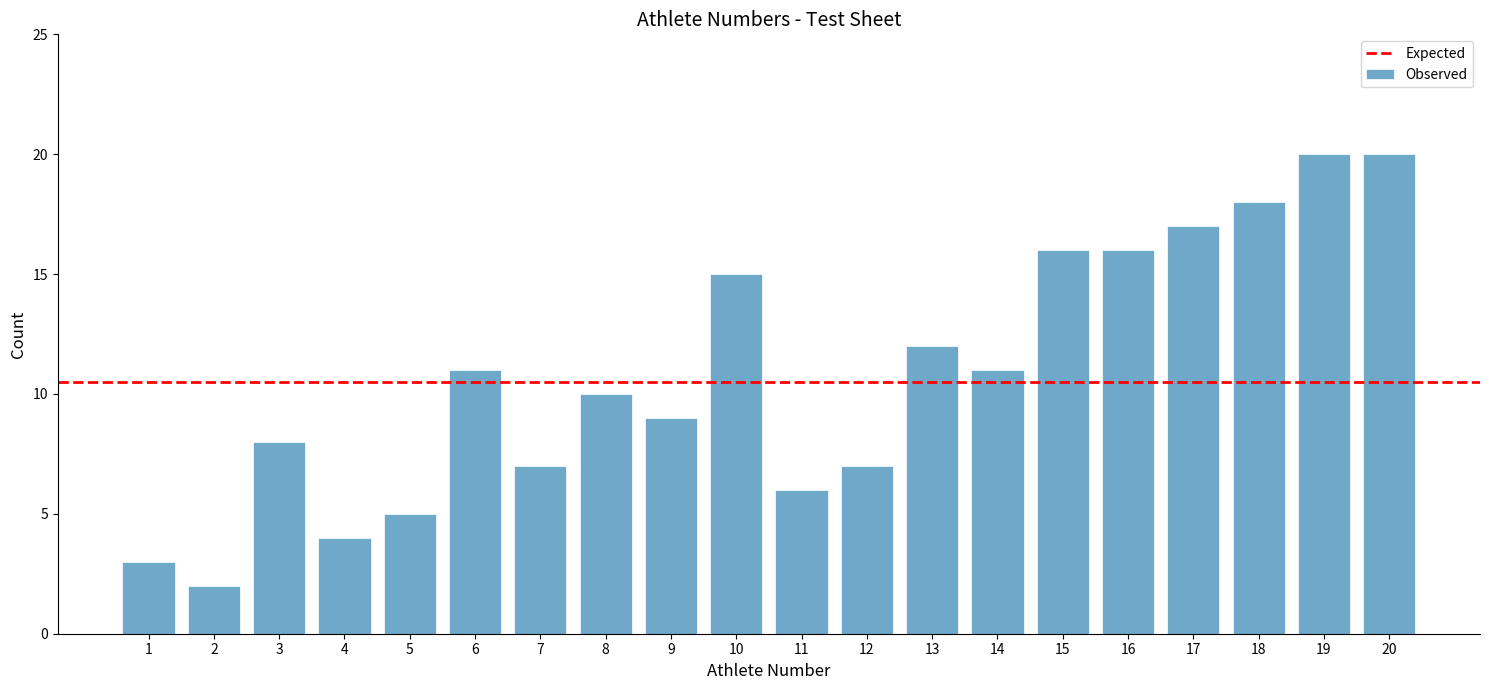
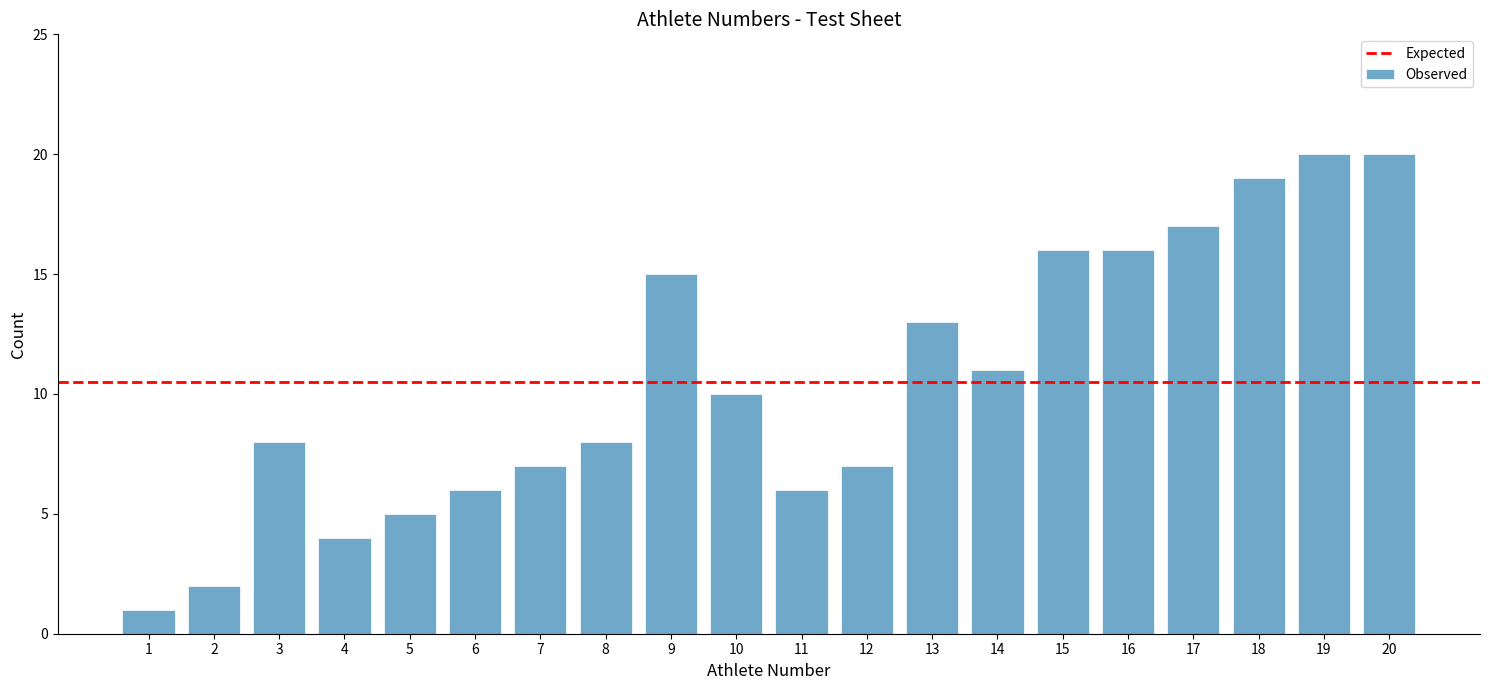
  {
-   "1": 3,
+   "1": 1,
    "2": 2,
    "3": 8,
    "4": 4,
    "5": 5,
-   "6": 11,
+   "6": 6,
    "7": 7,
-   "8": 10,
-   "9": 9,
-   "10": 15,
+   "8": 8,
+   "9": 15,
+   "10": 10,
    "11": 6,
    "12": 7,
-   "13": 12,
+   "13": 13,
    "14": 11,
    "15": 16,
    "16": 16,
    "17": 17,
-   "18": 18,
+   "18": 19,
    "19": 20,
    "20": 20
  }
